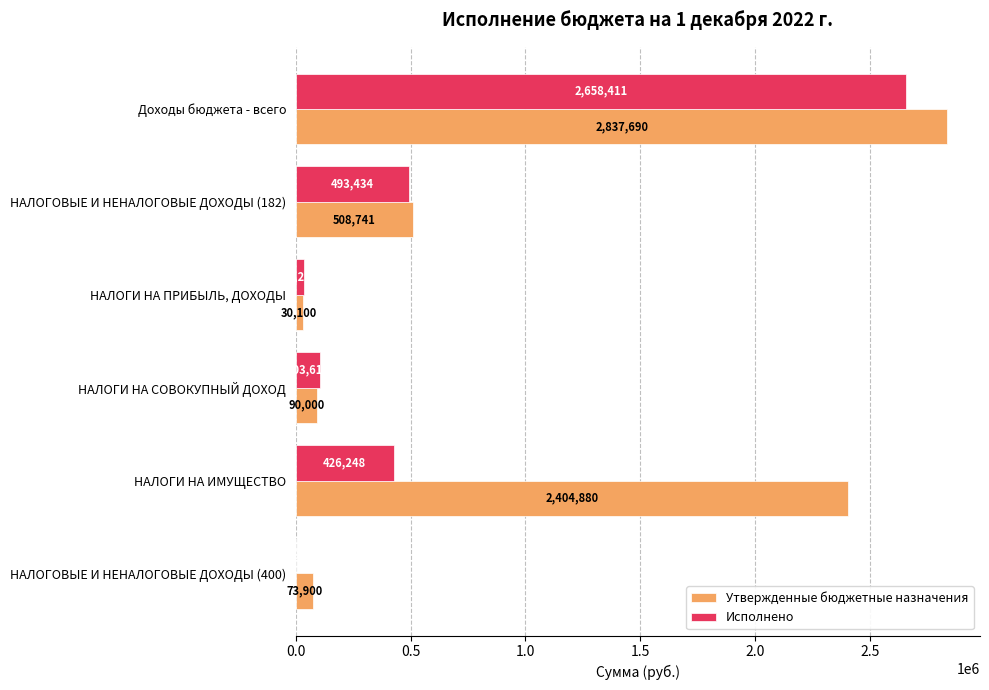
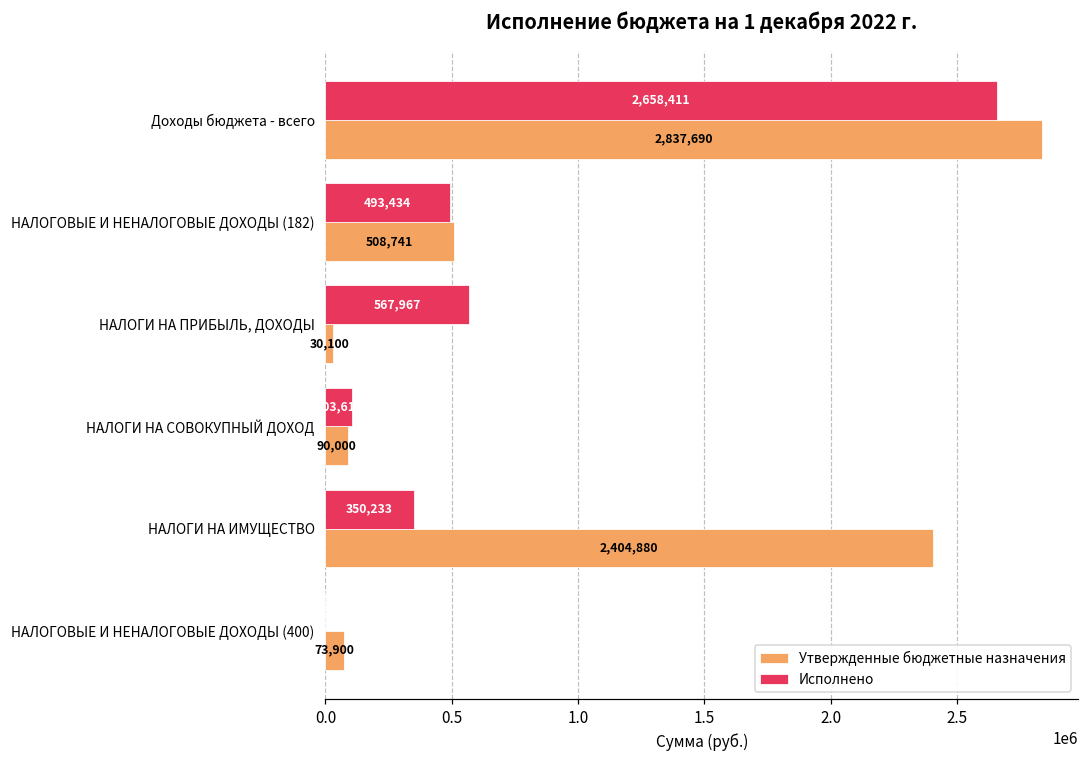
  {
    "Утвержденные бюджетные назначения": {
      "Доходы бюджета - всего": "2,837,690",
      "НАЛОГОВЫЕ И НЕНАЛОГОВЫЕ ДОХОДЫ (182)": "508,741",
      "НАЛОГИ НА ПРИБЫЛЬ, ДОХОДЫ": "30,100",
      "НАЛОГИ НА СОВОКУПНЫЙ ДОХОД": "90,000",
      "НАЛОГИ НА ИМУЩЕСТВО": "2,404,880",
      "НАЛОГОВЫЕ И НЕНАЛОГОВЫЕ ДОХОДЫ (400)": "73,900"
    },
    "Исполнено": {
      "Доходы бюджета - всего": "2,658,411",
      "НАЛОГОВЫЕ И НЕНАЛОГОВЫЕ ДОХОДЫ (182)": "493,434",
-     "НАЛОГИ НА ПРИБЫЛЬ, ДОХОДЫ": "40000",
-     "НАЛОГИ НА ИМУЩЕСТВО": "426,248"
+     "НАЛОГИ НА ПРИБЫЛЬ, ДОХОДЫ": "570000",
+     "НАЛОГИ НА ИМУЩЕСТВО": "350,233"
    }
  }
